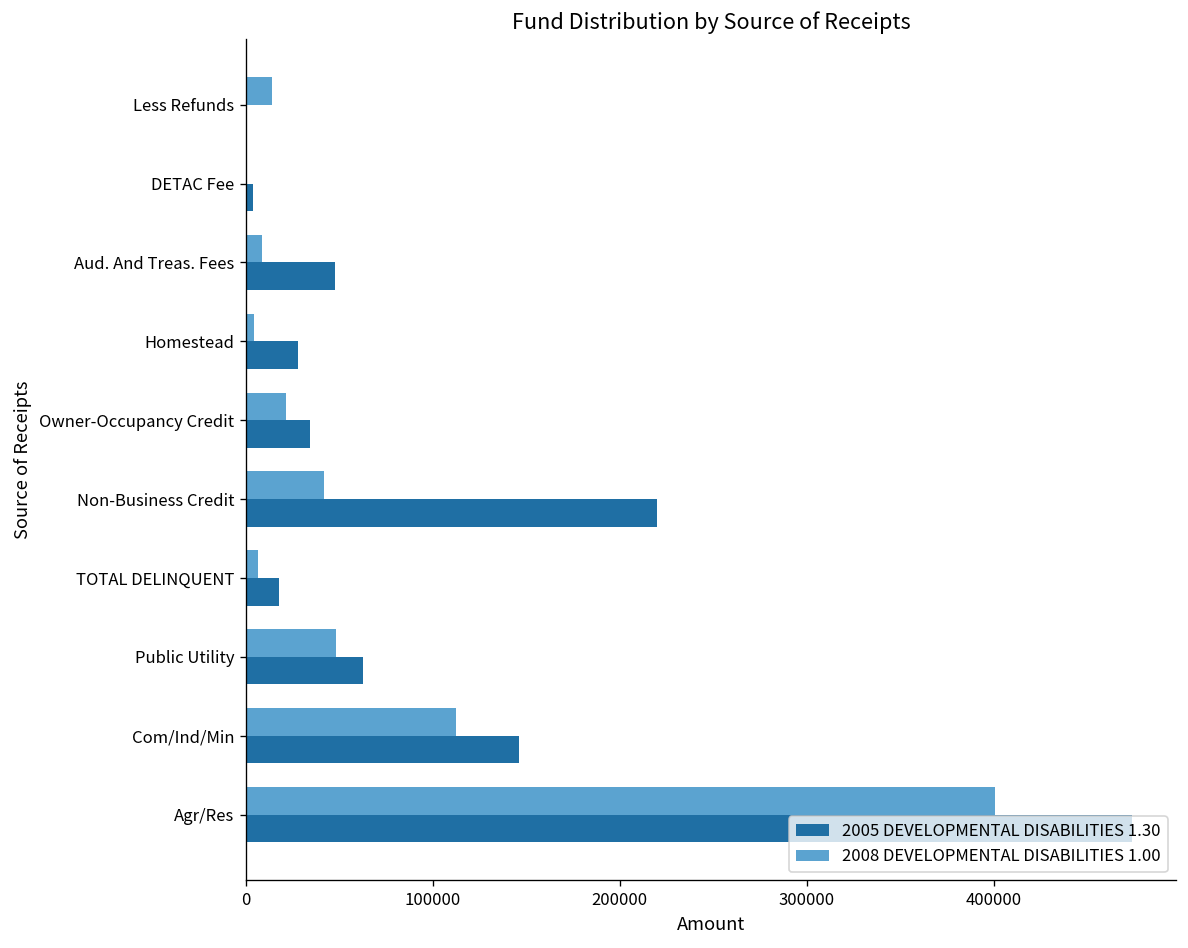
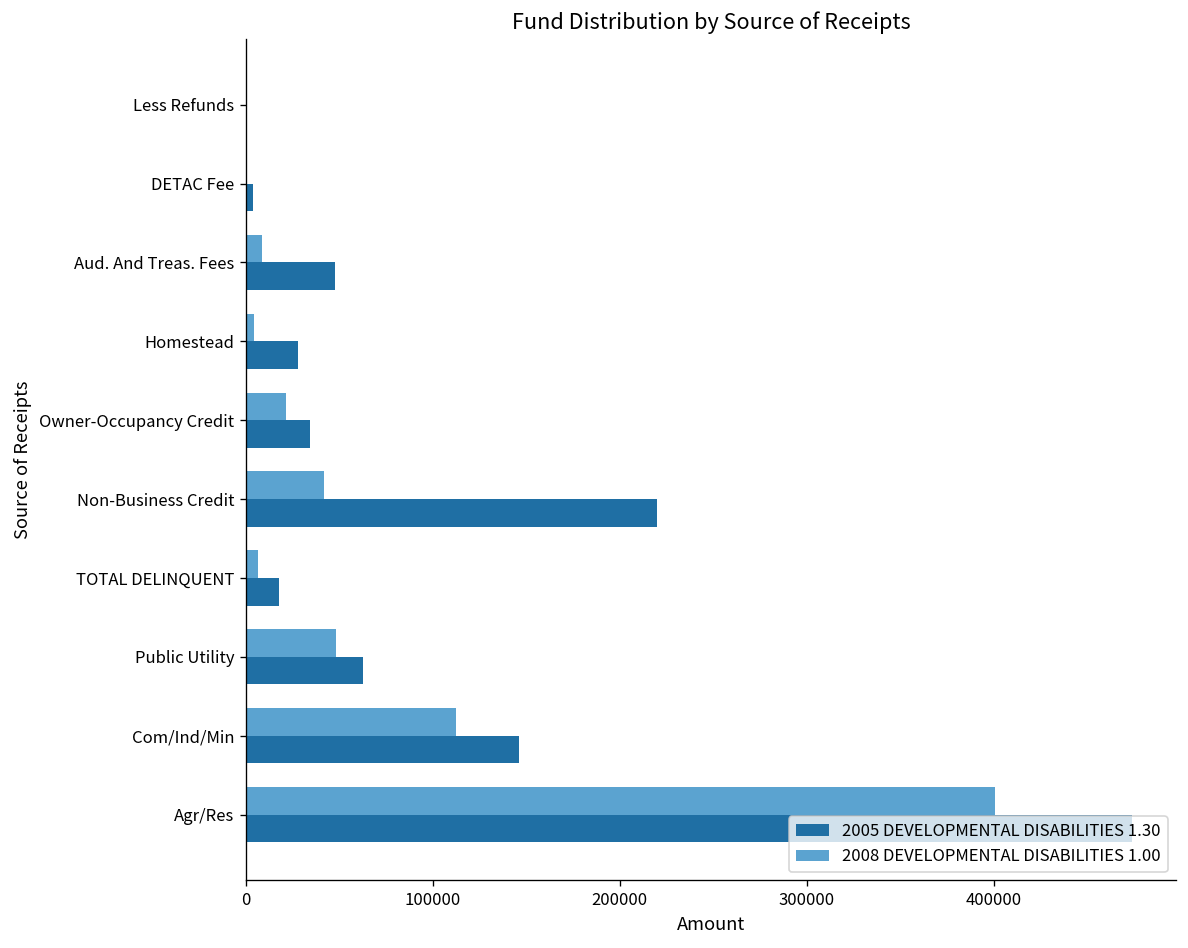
  {
    "2005 DEVELOPMENTAL DISABILITIES 1.30": {
      "DETAC Fee": 4000,
      "Aud. And Treas. Fees": 47000,
      "Homestead": 28000,
      "Owner-Occupancy Credit": 34000,
      "Non-Business Credit": 220000,
      "TOTAL DELINQUENT": 18000,
      "Public Utility": 63000,
      "Com/Ind/Min": 146000
    },
    "2008 DEVELOPMENTAL DISABILITIES 1.00": {
-     "Less Refunds": 14000,
+     "Less Refunds": 0,
      "Aud. And Treas. Fees": 9000,
      "Homestead": 5000,
      "Owner-Occupancy Credit": 22000,
      "Non-Business Credit": 42000,
      "TOTAL DELINQUENT": 6000,
      "Public Utility": 48000,
      "Com/Ind/Min": 113000,
      "Agr/Res": 401000
    }
  }
